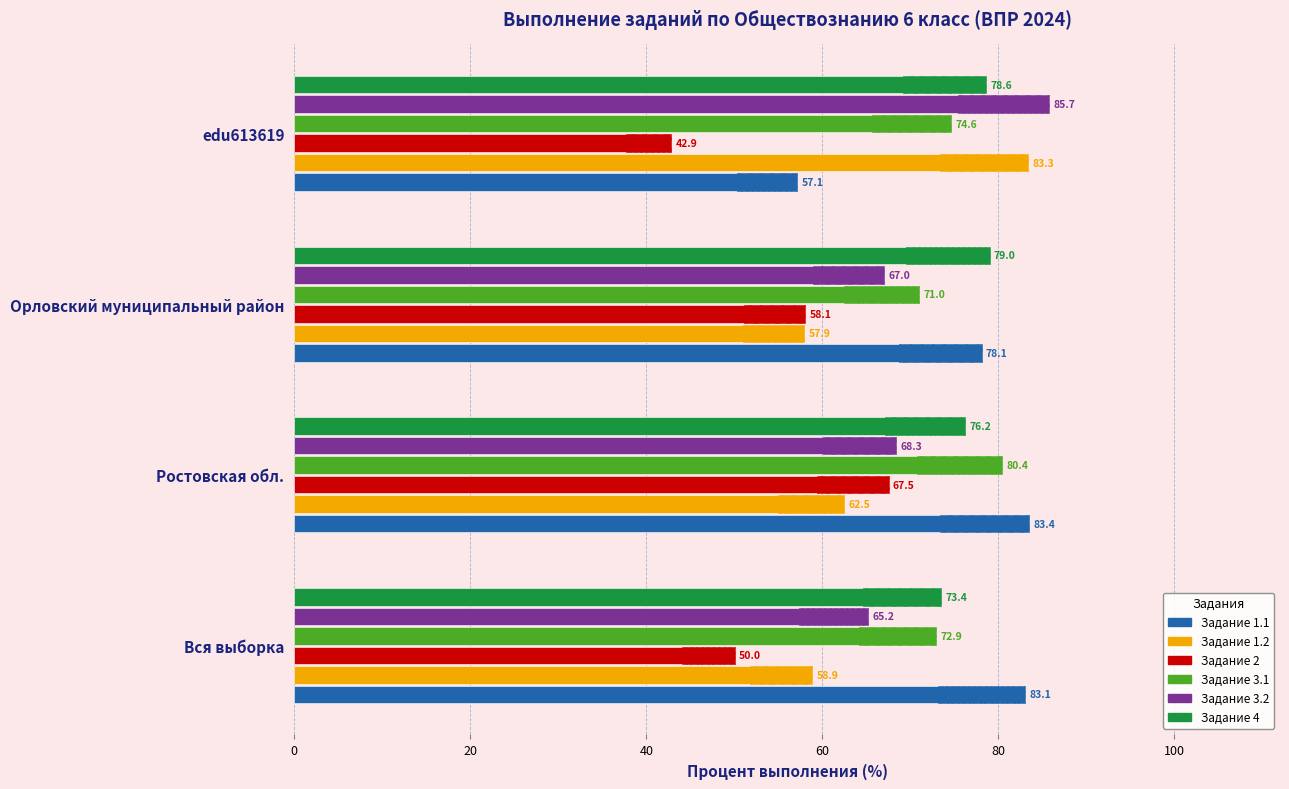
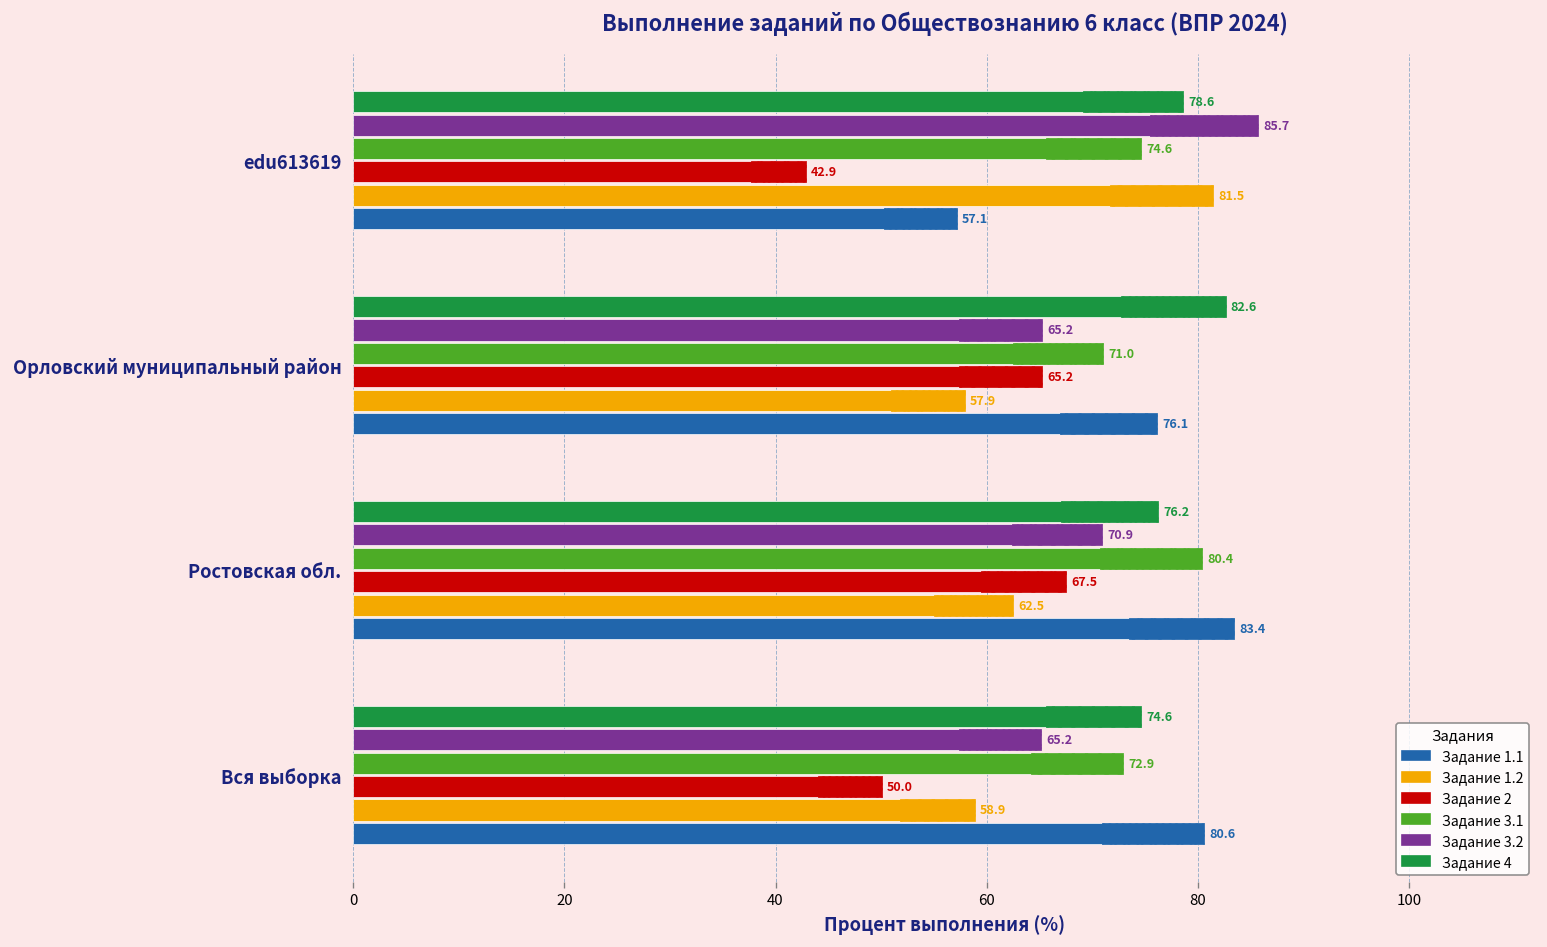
  {
    "Задание 1.1": {
      "edu613619": 57.1,
-     "Орловский муниципальный район": 78.1,
+     "Орловский муниципальный район": 76.1,
      "Ростовская обл.": 83.4,
-     "Вся выборка": 83.1
+     "Вся выборка": 80.6
    },
    "Задание 1.2": {
-     "edu613619": 83.3,
+     "edu613619": 81.5,
      "Орловский муниципальный район": 57.9,
      "Ростовская обл.": 62.5,
      "Вся выборка": 58.9
    },
    "Задание 2": {
      "edu613619": 42.9,
-     "Орловский муниципальный район": 58.1,
+     "Орловский муниципальный район": 65.2,
      "Ростовская обл.": 67.5,
      "Вся выборка": 50.0
    },
    "Задание 3.1": {
      "edu613619": 74.6,
      "Орловский муниципальный район": 71.0,
      "Ростовская обл.": 80.4,
      "Вся выборка": 72.9
    },
    "Задание 3.2": {
      "edu613619": 85.7,
-     "Орловский муниципальный район": 67.0,
-     "Ростовская обл.": 68.3,
+     "Орловский муниципальный район": 65.2,
+     "Ростовская обл.": 70.9,
      "Вся выборка": 65.2
    },
    "Задание 4": {
      "edu613619": 78.6,
-     "Орловский муниципальный район": 79.0,
+     "Орловский муниципальный район": 82.6,
      "Ростовская обл.": 76.2,
-     "Вся выборка": 73.4
+     "Вся выборка": 74.6
    }
  }
